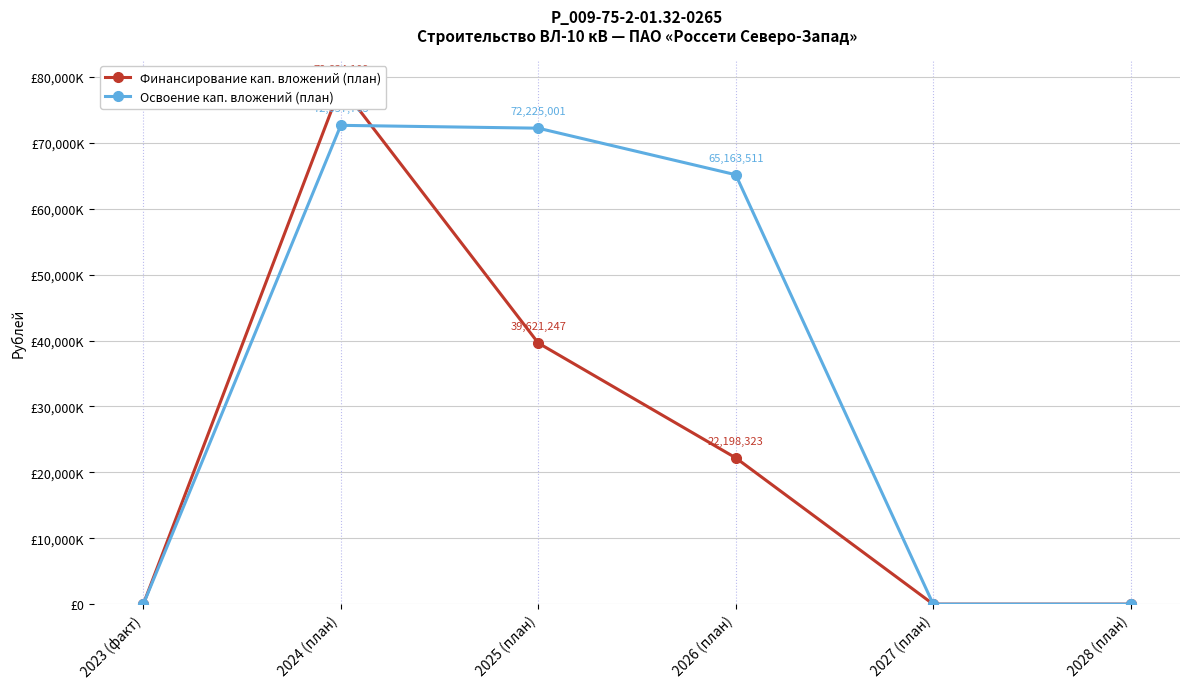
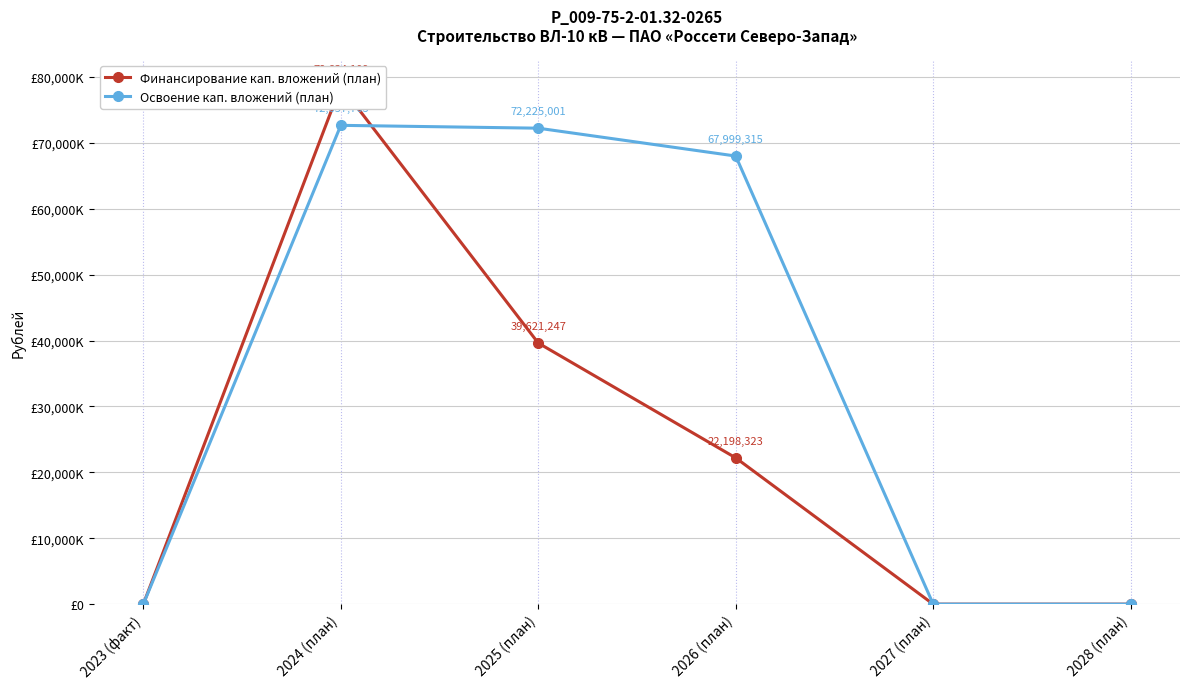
  {
    "Финансирование кап. вложений (план)": {
      "2025 (план)": "39,621,247",
      "2026 (план)": "22,198,323"
    },
    "Освоение кап. вложений (план)": {
      "2025 (план)": "72,225,001",
-     "2026 (план)": "65,163,511"
+     "2026 (план)": "67,999,315"
    }
  }
